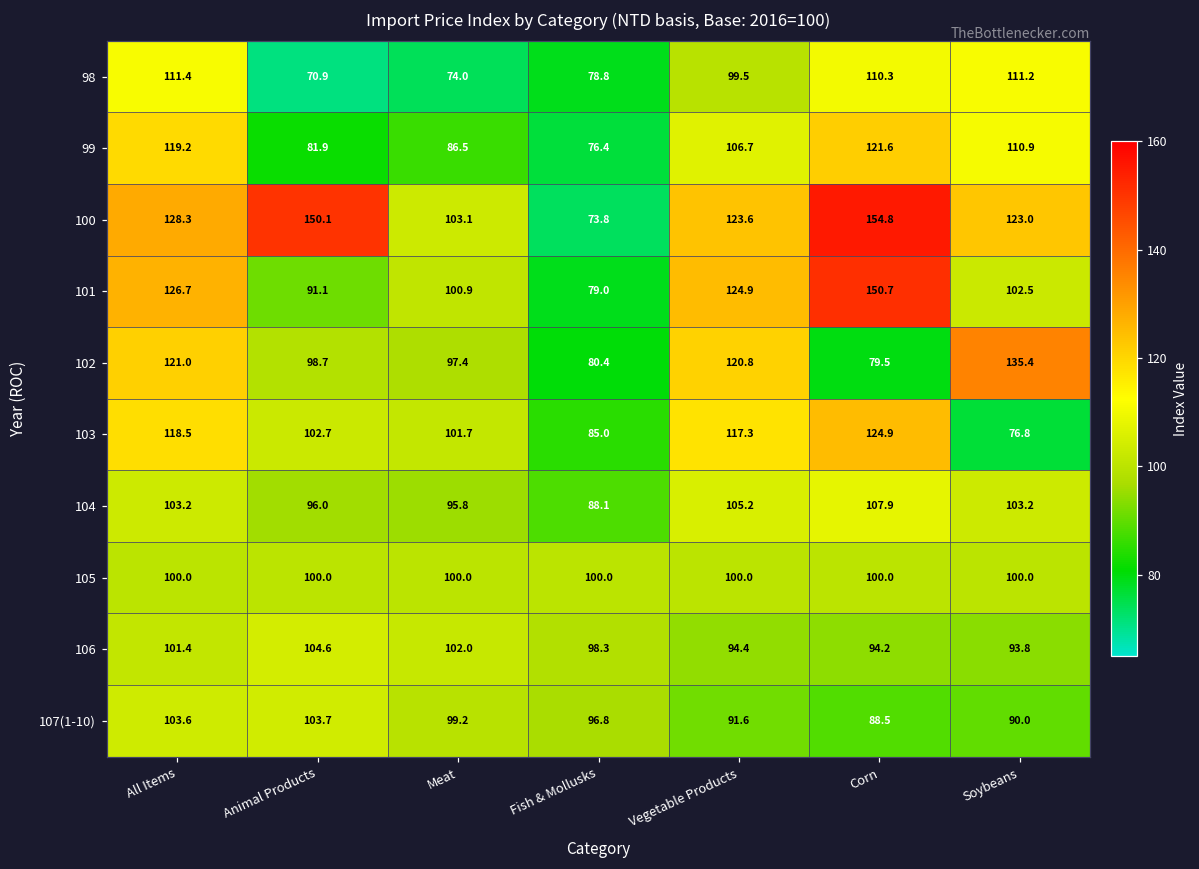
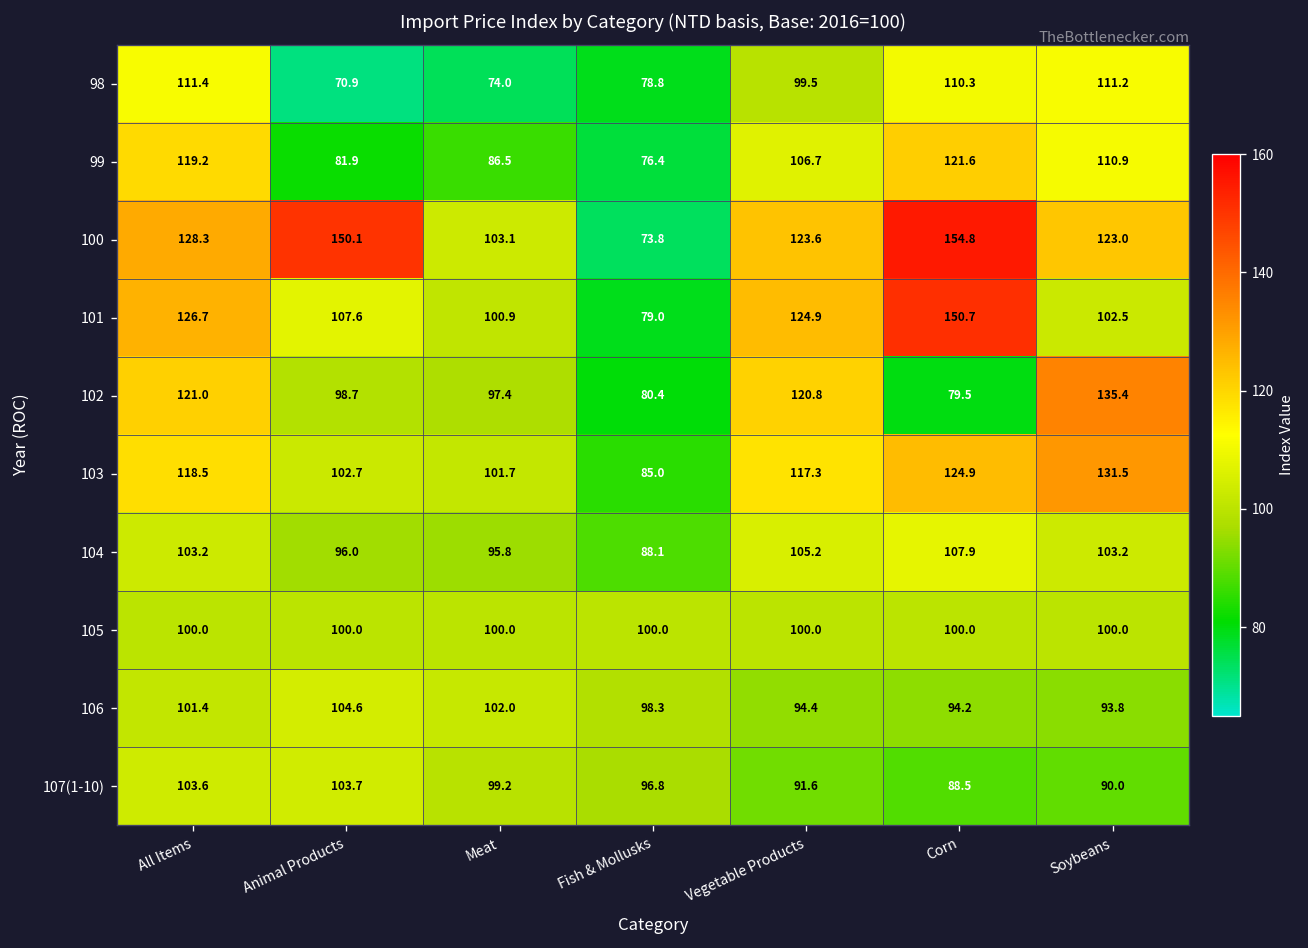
  {
    "98": {
      "All Items": 111.4,
      "Animal Products": 70.9,
      "Meat": 74.0,
      "Fish & Mollusks": 78.8,
      "Vegetable Products": 99.5,
      "Corn": 110.3,
      "Soybeans": 111.2
    },
    "99": {
      "All Items": 119.2,
      "Animal Products": 81.9,
      "Meat": 86.5,
      "Fish & Mollusks": 76.4,
      "Vegetable Products": 106.7,
      "Corn": 121.6,
      "Soybeans": 110.9
    },
    "100": {
      "All Items": 128.3,
      "Animal Products": 150.1,
      "Meat": 103.1,
      "Fish & Mollusks": 73.8,
      "Vegetable Products": 123.6,
      "Corn": 154.8,
      "Soybeans": 123.0
    },
    "101": {
      "All Items": 126.7,
-     "Animal Products": 91.1,
+     "Animal Products": 107.6,
      "Meat": 100.9,
      "Fish & Mollusks": 79.0,
      "Vegetable Products": 124.9,
      "Corn": 150.7,
      "Soybeans": 102.5
    },
    "102": {
      "All Items": 121.0,
      "Animal Products": 98.7,
      "Meat": 97.4,
      "Fish & Mollusks": 80.4,
      "Vegetable Products": 120.8,
      "Corn": 79.5,
      "Soybeans": 135.4
    },
    "103": {
      "All Items": 118.5,
      "Animal Products": 102.7,
      "Meat": 101.7,
      "Fish & Mollusks": 85.0,
      "Vegetable Products": 117.3,
      "Corn": 124.9,
-     "Soybeans": 76.8
+     "Soybeans": 131.5
    },
    "104": {
      "All Items": 103.2,
      "Animal Products": 96.0,
      "Meat": 95.8,
      "Fish & Mollusks": 88.1,
      "Vegetable Products": 105.2,
      "Corn": 107.9,
      "Soybeans": 103.2
    },
    "105": {
      "All Items": 100.0,
      "Animal Products": 100.0,
      "Meat": 100.0,
      "Fish & Mollusks": 100.0,
      "Vegetable Products": 100.0,
      "Corn": 100.0,
      "Soybeans": 100.0
    },
    "106": {
      "All Items": 101.4,
      "Animal Products": 104.6,
      "Meat": 102.0,
      "Fish & Mollusks": 98.3,
      "Vegetable Products": 94.4,
      "Corn": 94.2,
      "Soybeans": 93.8
    },
    "107(1-10)": {
      "All Items": 103.6,
      "Animal Products": 103.7,
      "Meat": 99.2,
      "Fish & Mollusks": 96.8,
      "Vegetable Products": 91.6,
      "Corn": 88.5,
      "Soybeans": 90.0
    }
  }
